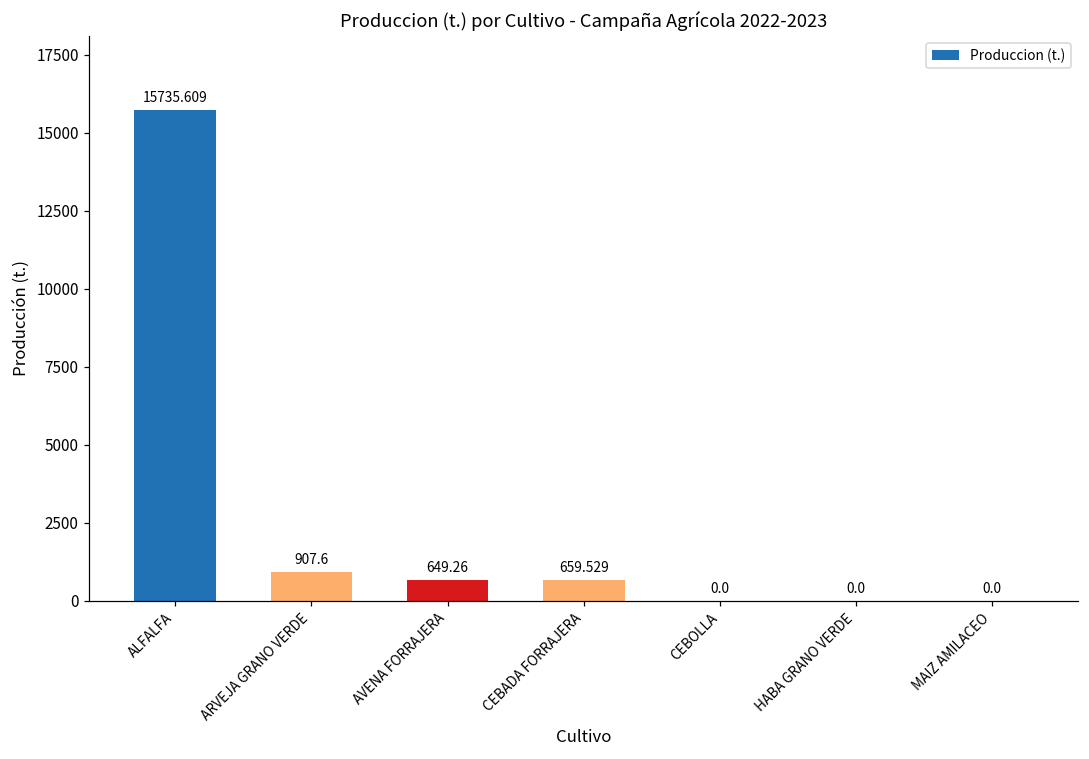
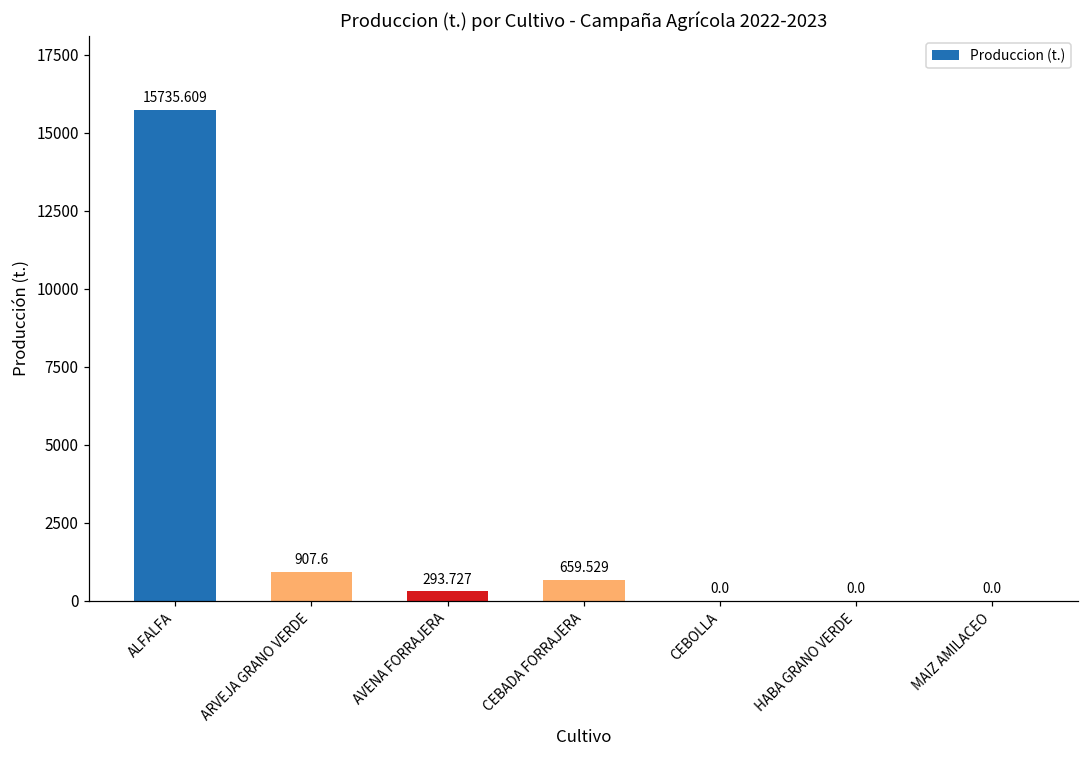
  {
    "ALFALFA": 15735.609,
    "ARVEJA GRANO VERDE": 907.6,
-   "AVENA FORRAJERA": 649.26,
+   "AVENA FORRAJERA": 293.727,
    "CEBADA FORRAJERA": 659.529,
    "CEBOLLA": 0.0,
    "HABA GRANO VERDE": 0.0,
    "MAIZ AMILACEO": 0.0
  }
